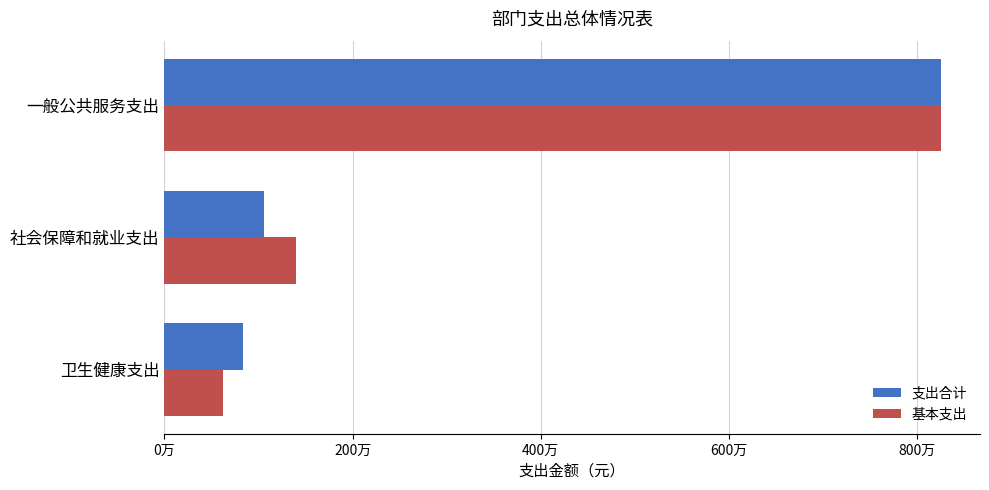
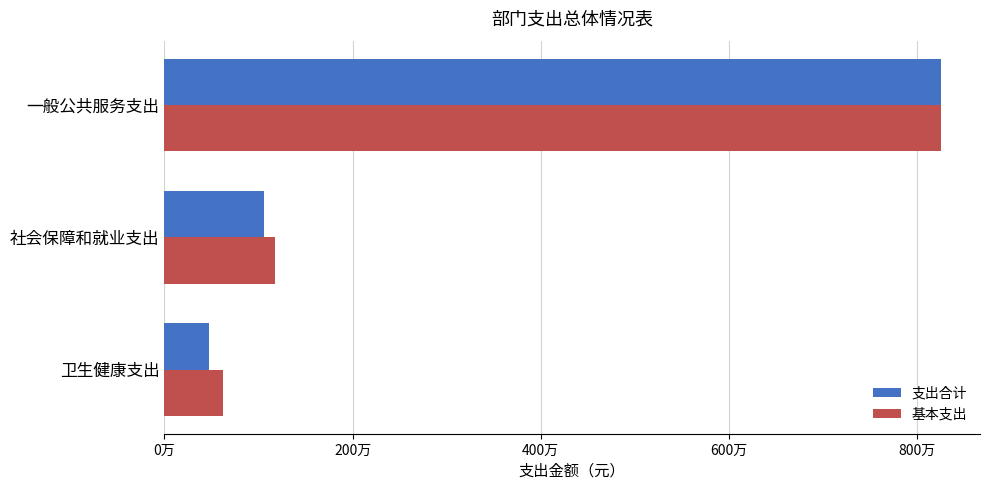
  {
    "支出合计": {
      "一般公共服务支出": "830万",
      "社会保障和就业支出": "110万",
-     "卫生健康支出": "80万"
+     "卫生健康支出": "50万"
    },
    "基本支出": {
      "一般公共服务支出": "830万",
-     "社会保障和就业支出": "140万",
+     "社会保障和就业支出": "120万",
      "卫生健康支出": "60万"
    }
  }
